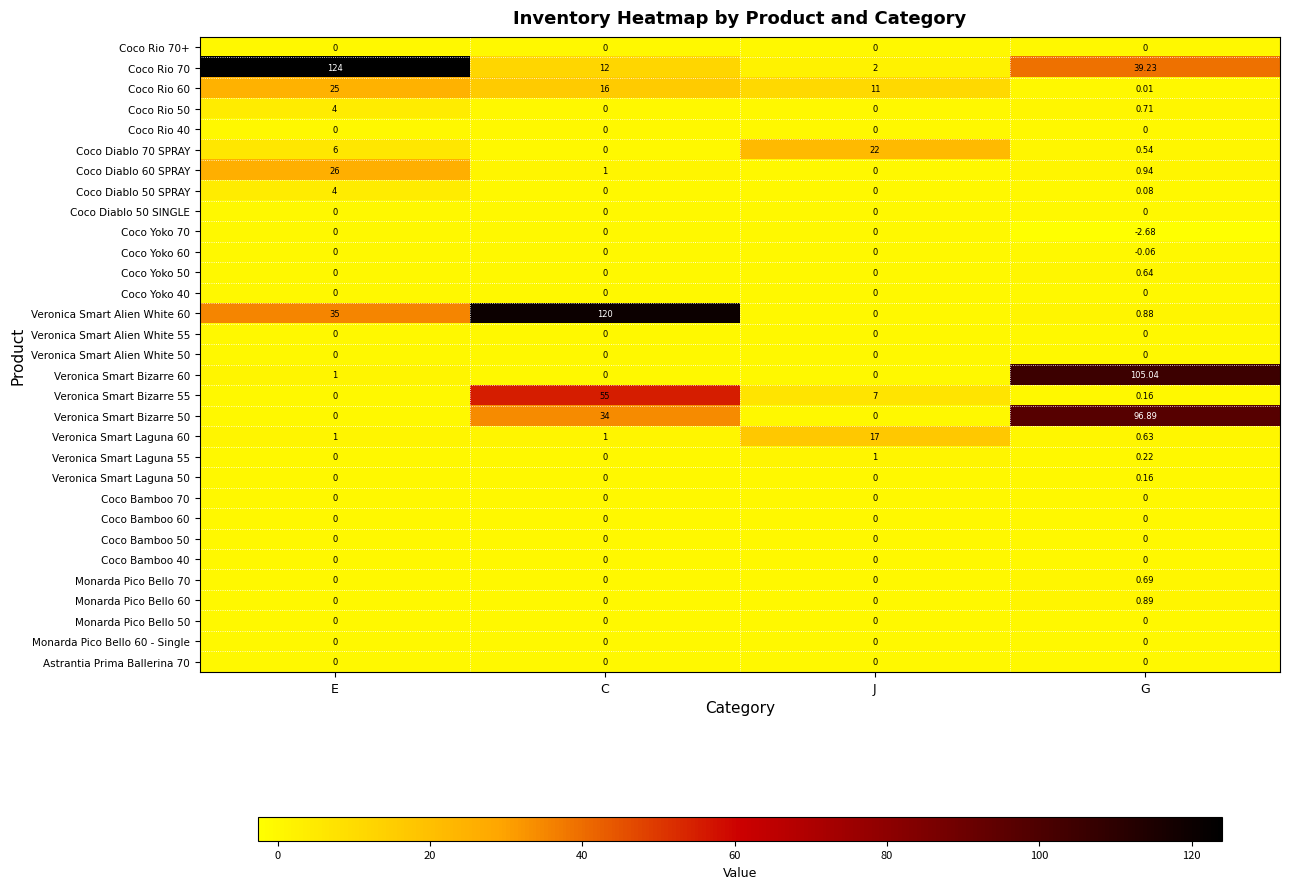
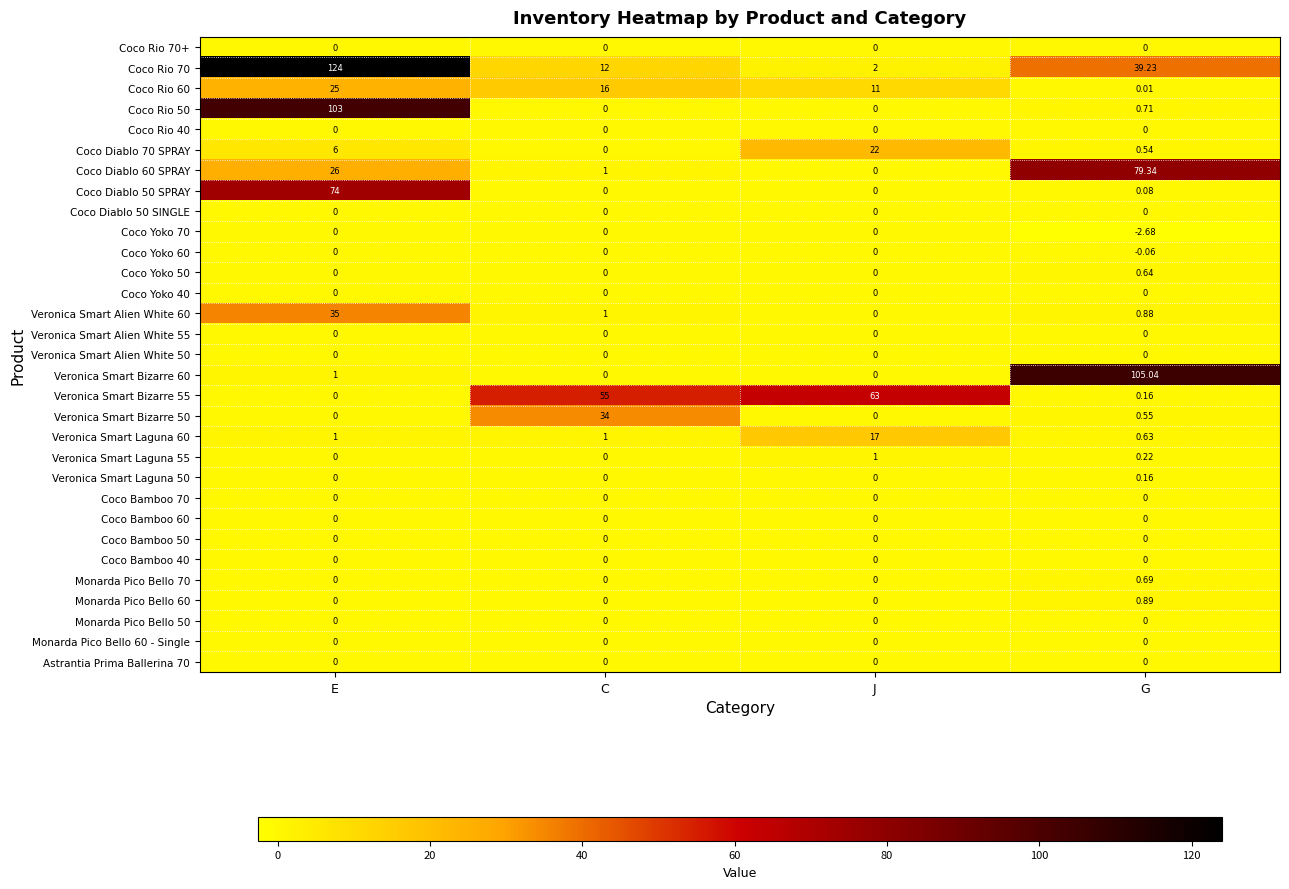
  {
    "Coco Rio 70+": {
      "E": 0,
      "C": 0,
      "J": 0,
      "G": 0
    },
    "Coco Rio 70": {
      "E": 124,
      "C": 12,
      "J": 2,
      "G": 39.23
    },
    "Coco Rio 60": {
      "E": 25,
      "C": 16,
      "J": 11,
      "G": 0.01
    },
    "Coco Rio 50": {
-     "E": 4,
+     "E": 103,
      "C": 0,
      "J": 0,
      "G": 0.71
    },
    "Coco Rio 40": {
      "E": 0,
      "C": 0,
      "J": 0,
      "G": 0
    },
    "Coco Diablo 70 SPRAY": {
      "E": 6,
      "C": 0,
      "J": 22,
      "G": 0.54
    },
    "Coco Diablo 60 SPRAY": {
      "E": 26,
      "C": 1,
      "J": 0,
-     "G": 0.94
+     "G": 79.34
    },
    "Coco Diablo 50 SPRAY": {
-     "E": 4,
+     "E": 74,
      "C": 0,
      "J": 0,
      "G": 0.08
    },
    "Coco Diablo 50 SINGLE": {
      "E": 0,
      "C": 0,
      "J": 0,
      "G": 0
    },
    "Coco Yoko 70": {
      "E": 0,
      "C": 0,
      "J": 0,
      "G": -2.68
    },
    "Coco Yoko 60": {
      "E": 0,
      "C": 0,
      "J": 0,
      "G": -0.06
    },
    "Coco Yoko 50": {
      "E": 0,
      "C": 0,
      "J": 0,
      "G": 0.64
    },
    "Coco Yoko 40": {
      "E": 0,
      "C": 0,
      "J": 0,
      "G": 0
    },
    "Veronica Smart Alien White 60": {
      "E": 35,
-     "C": 120,
+     "C": 1,
      "J": 0,
      "G": 0.88
    },
    "Veronica Smart Alien White 55": {
      "E": 0,
      "C": 0,
      "J": 0,
      "G": 0
    },
    "Veronica Smart Alien White 50": {
      "E": 0,
      "C": 0,
      "J": 0,
      "G": 0
    },
    "Veronica Smart Bizarre 60": {
      "E": 1,
      "C": 0,
      "J": 0,
      "G": 105.04
    },
    "Veronica Smart Bizarre 55": {
      "E": 0,
      "C": 55,
-     "J": 7,
+     "J": 63,
      "G": 0.16
    },
    "Veronica Smart Bizarre 50": {
      "E": 0,
      "C": 34,
      "J": 0,
-     "G": 96.89
+     "G": 0.55
    },
    "Veronica Smart Laguna 60": {
      "E": 1,
      "C": 1,
      "J": 17,
      "G": 0.63
    },
    "Veronica Smart Laguna 55": {
      "E": 0,
      "C": 0,
      "J": 1,
      "G": 0.22
    },
    "Veronica Smart Laguna 50": {
      "E": 0,
      "C": 0,
      "J": 0,
      "G": 0.16
    },
    "Coco Bamboo 70": {
      "E": 0,
      "C": 0,
      "J": 0,
      "G": 0
    },
    "Coco Bamboo 60": {
      "E": 0,
      "C": 0,
      "J": 0,
      "G": 0
    },
    "Coco Bamboo 50": {
      "E": 0,
      "C": 0,
      "J": 0,
      "G": 0
    },
    "Coco Bamboo 40": {
      "E": 0,
      "C": 0,
      "J": 0,
      "G": 0
    },
    "Monarda Pico Bello 70": {
      "E": 0,
      "C": 0,
      "J": 0,
      "G": 0.69
    },
    "Monarda Pico Bello 60": {
      "E": 0,
      "C": 0,
      "J": 0,
      "G": 0.89
    },
    "Monarda Pico Bello 50": {
      "E": 0,
      "C": 0,
      "J": 0,
      "G": 0
    },
    "Monarda Pico Bello 60 - Single": {
      "E": 0,
      "C": 0,
      "J": 0,
      "G": 0
    },
    "Astrantia Prima Ballerina 70": {
      "E": 0,
      "C": 0,
      "J": 0,
      "G": 0
    }
  }
